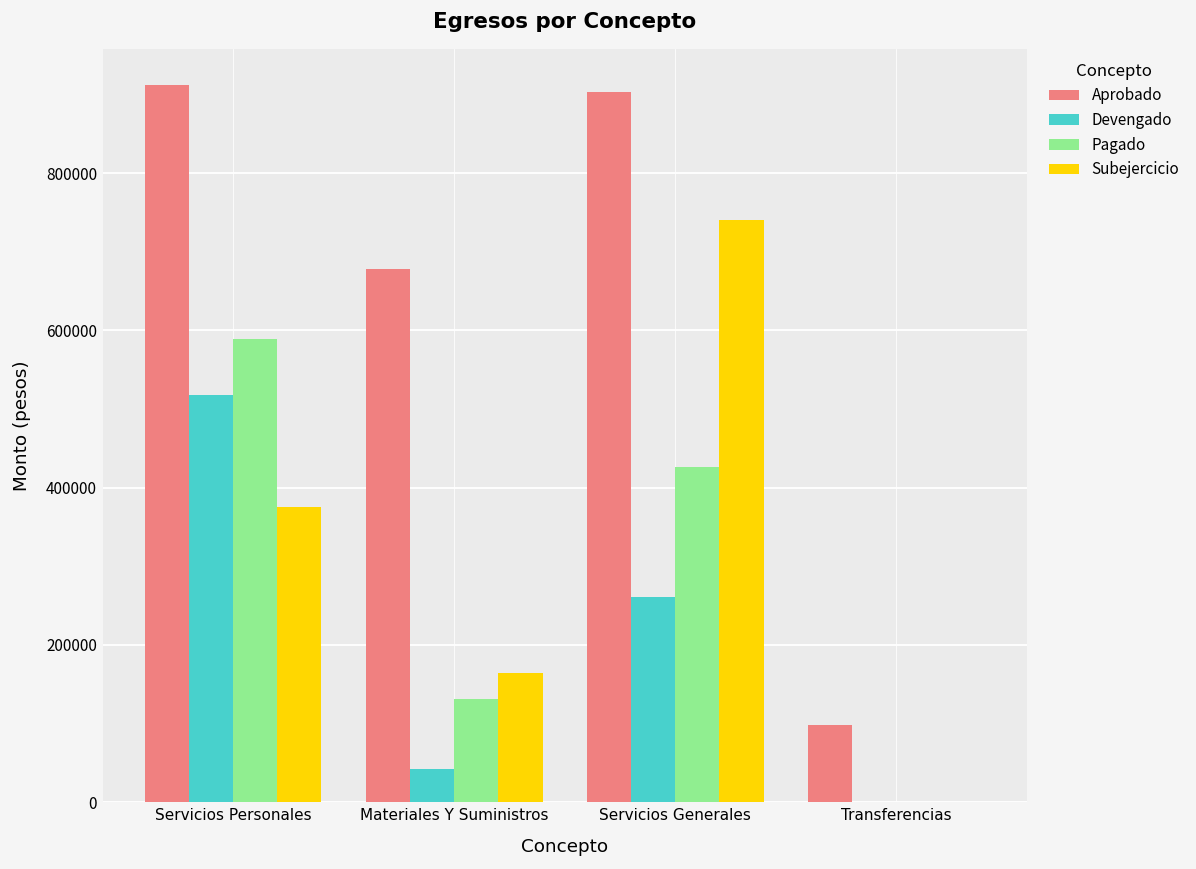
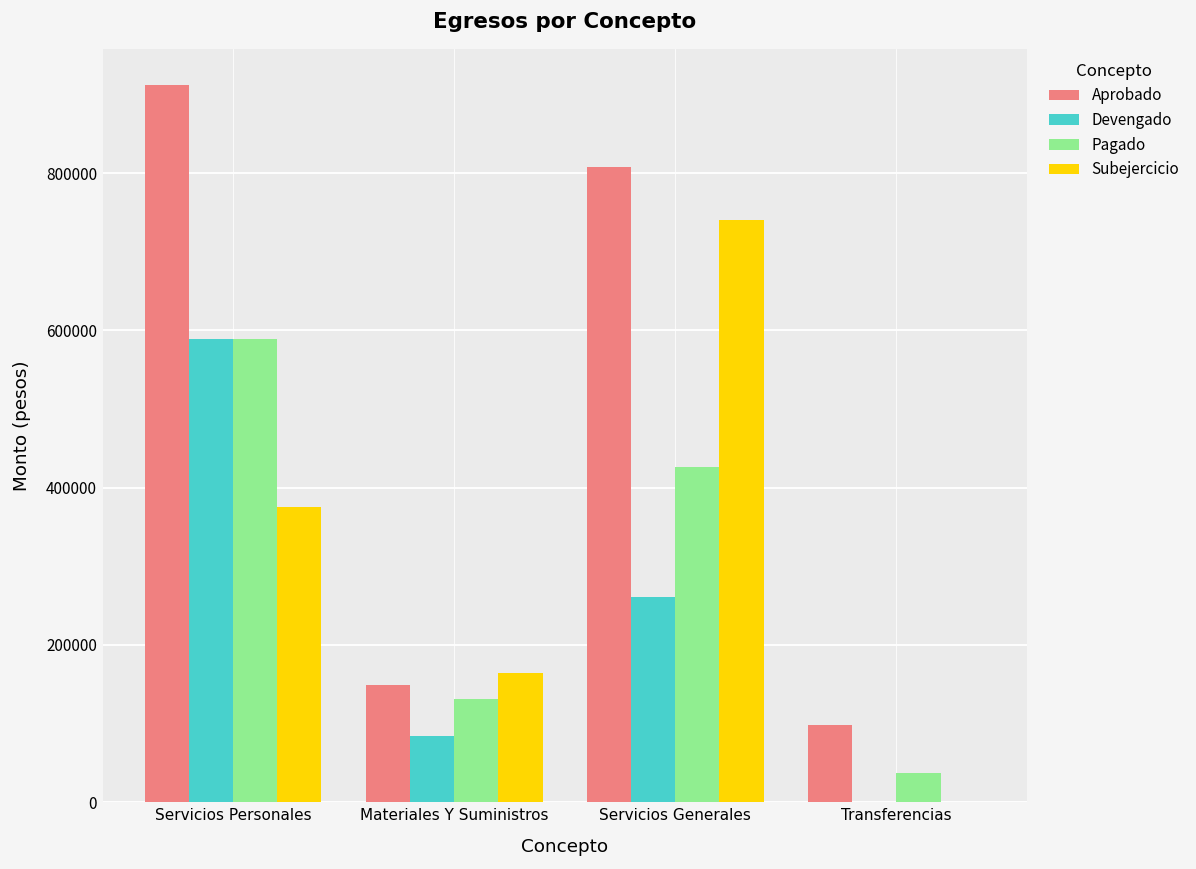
  {
    "Aprobado": {
      "Servicios Personales": 910000,
-     "Materiales Y Suministros": 680000,
-     "Servicios Generales": 900000,
+     "Materiales Y Suministros": 150000,
+     "Servicios Generales": 810000,
      "Transferencias": 100000
    },
    "Devengado": {
-     "Servicios Personales": 520000,
-     "Materiales Y Suministros": 40000,
+     "Servicios Personales": 590000,
+     "Materiales Y Suministros": 80000,
      "Servicios Generales": 260000,
      "Transferencias": 0
    },
    "Pagado": {
      "Servicios Personales": 590000,
      "Materiales Y Suministros": 130000,
      "Servicios Generales": 430000,
-     "Transferencias": 0
+     "Transferencias": 40000
    },
    "Subejercicio": {
      "Servicios Personales": 380000,
      "Materiales Y Suministros": 160000,
      "Servicios Generales": 740000
    }
  }
